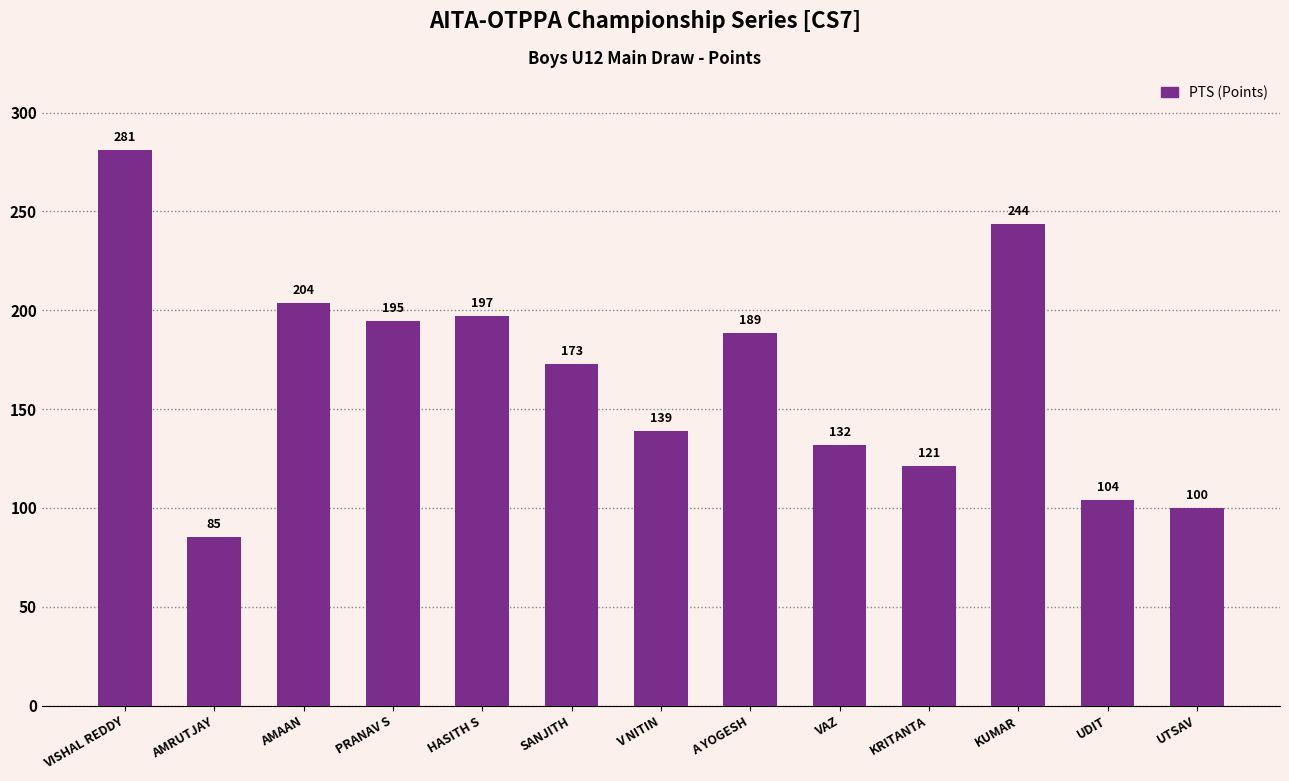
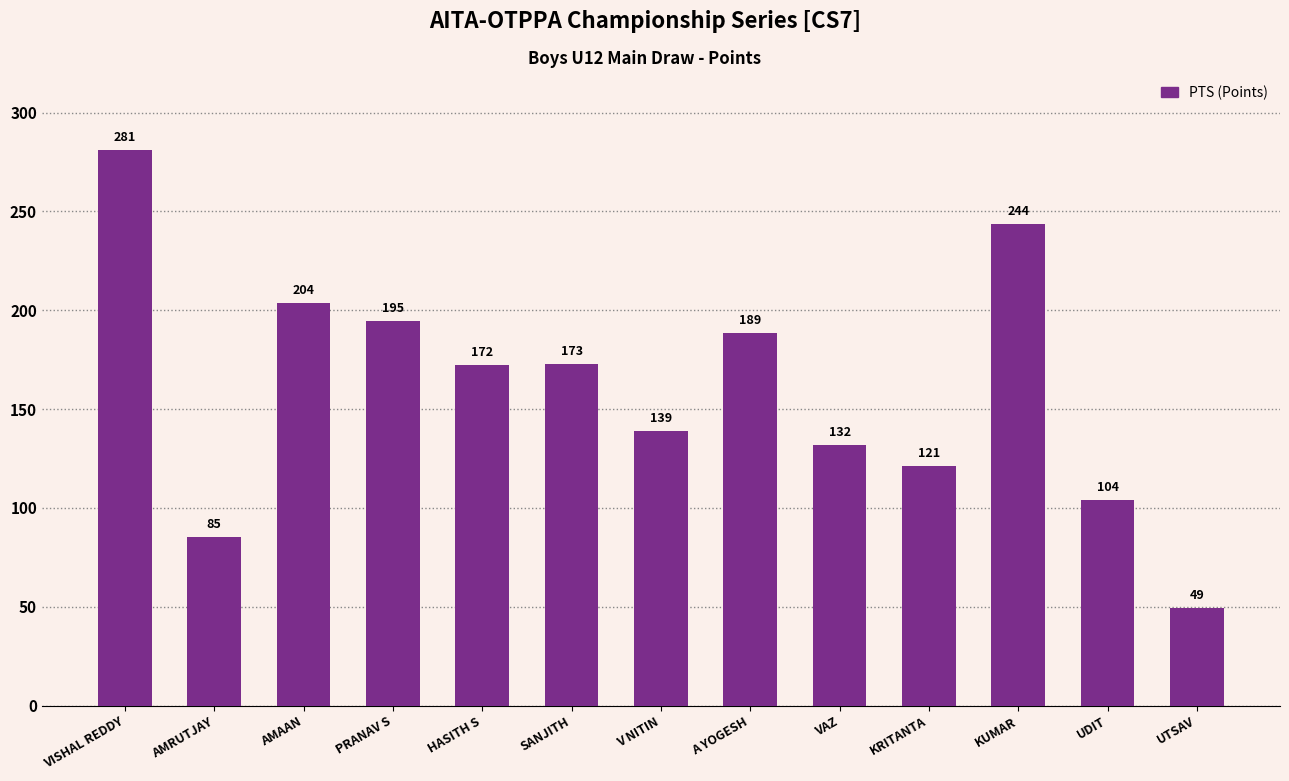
  {
    "VISHAL REDDY": 281,
    "AMRUTJAY": 85,
    "AMAAN": 204,
    "PRANAV S": 195,
-   "HASITH S": 197,
+   "HASITH S": 172,
    "SANJITH": 173,
    "V NITIN": 139,
    "A YOGESH": 189,
    "VAZ": 132,
    "KRITANTA": 121,
    "KUMAR": 244,
    "UDIT": 104,
-   "UTSAV": 100
+   "UTSAV": 49
  }
